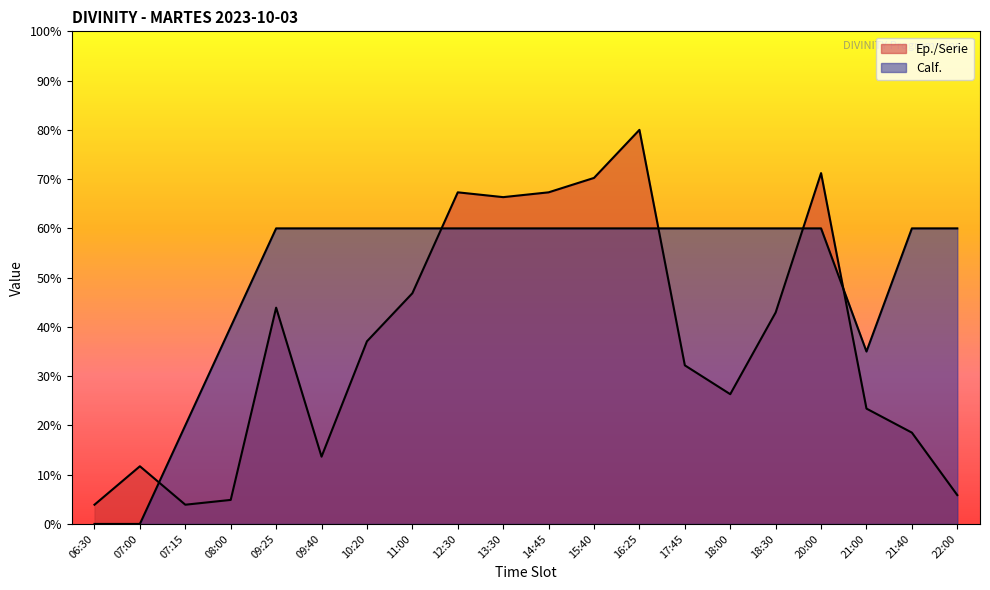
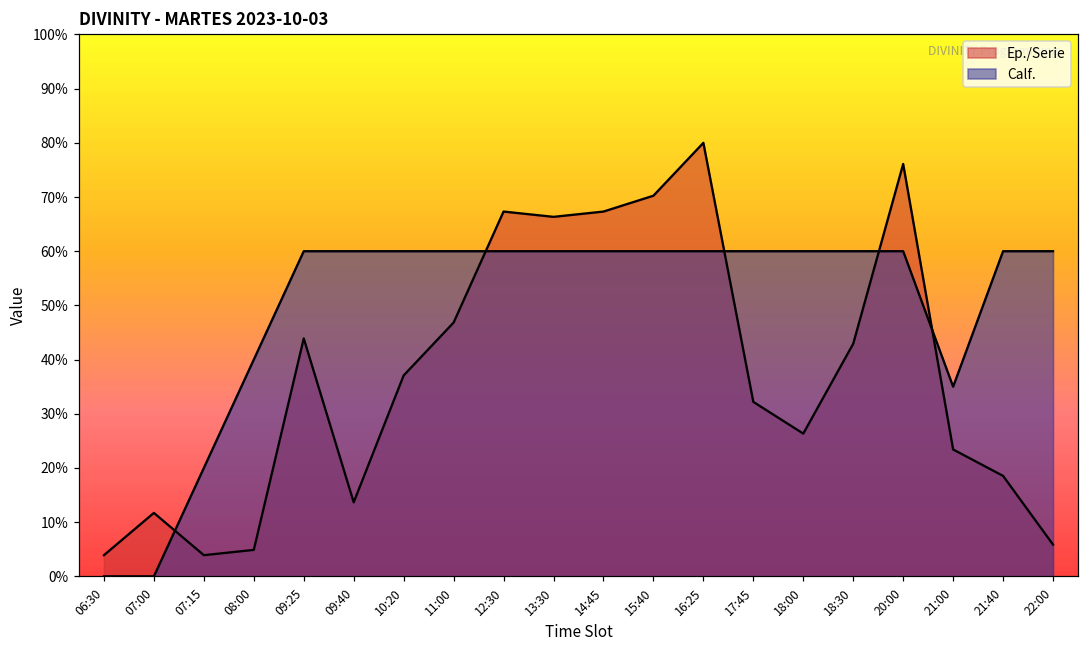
  {
    "Ep./Serie": {
      "06:30": "4%",
      "07:00": "12%",
      "07:15": "4%",
      "08:00": "5%",
      "09:25": "44%",
      "09:40": "14%",
      "10:20": "37%",
      "11:00": "47%",
      "12:30": "67%",
      "13:30": "66%",
      "14:45": "67%",
      "15:40": "70%",
      "16:25": "80%",
      "17:45": "32%",
      "18:00": "26%",
      "18:30": "43%",
-     "20:00": "71%",
+     "20:00": "76%",
      "21:00": "23%",
      "21:40": "19%",
      "22:00": "6%"
    },
    "Calf.": {
      "06:30": "0%",
      "07:00": "0%",
      "07:15": "20%",
      "08:00": "40%",
      "09:25": "60%",
      "09:40": "60%",
      "10:20": "60%",
      "11:00": "60%",
      "12:30": "60%",
      "13:30": "60%",
      "14:45": "60%",
      "15:40": "60%",
      "16:25": "60%",
      "17:45": "60%",
      "18:00": "60%",
      "18:30": "60%",
      "20:00": "60%",
      "21:00": "35%",
      "21:40": "60%",
      "22:00": "60%"
    }
  }
